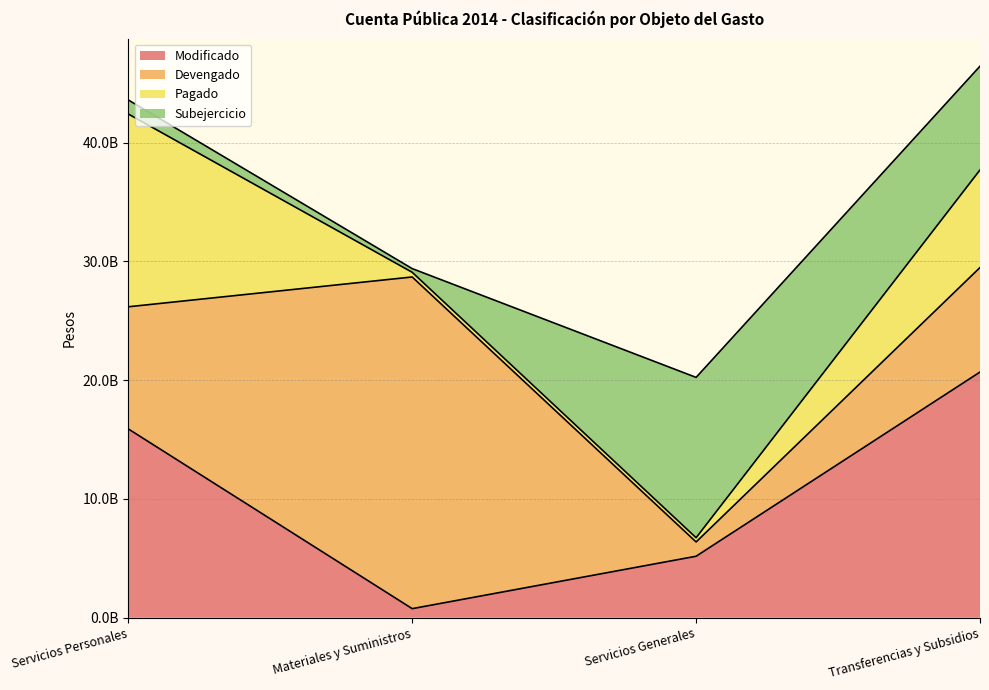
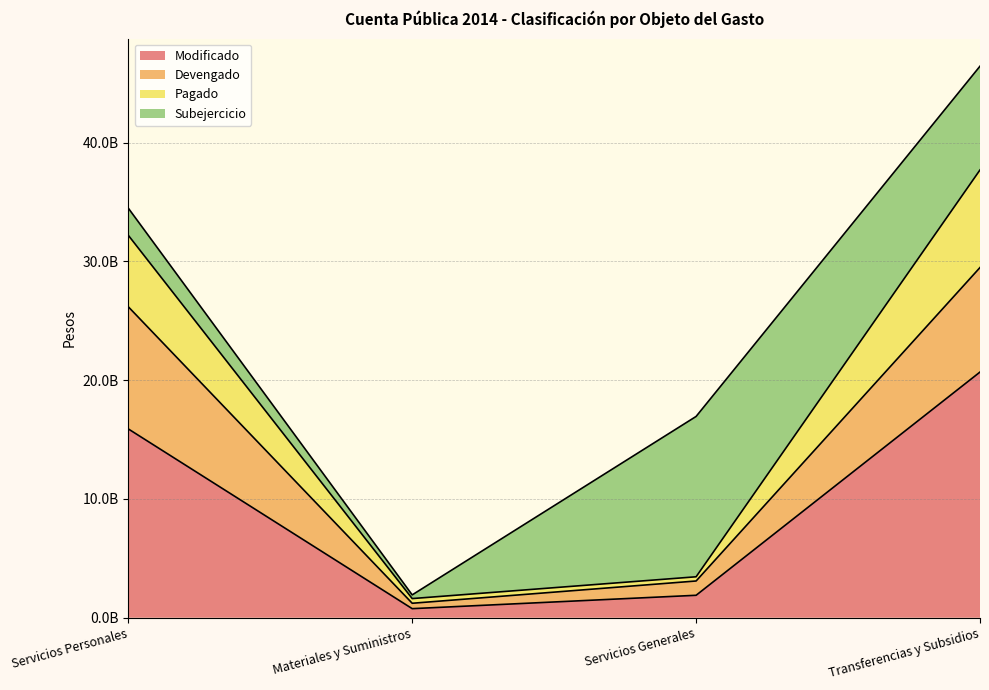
  {
    "Modificado": {
      "Servicios Personales": 15900000000,
      "Materiales y Suministros": 800000000,
-     "Servicios Generales": 5200000000,
+     "Servicios Generales": 1900000000,
      "Transferencias y Subsidios": 20700000000
    },
    "Devengado": {
      "Servicios Personales": 10300000000,
-     "Materiales y Suministros": 27900000000,
+     "Materiales y Suministros": 500000000,
      "Servicios Generales": 1200000000,
      "Transferencias y Subsidios": 8800000000
    },
    "Pagado": {
-     "Servicios Personales": 16200000000,
+     "Servicios Personales": 6000000000,
      "Materiales y Suministros": 400000000,
      "Servicios Generales": 400000000,
      "Transferencias y Subsidios": 8200000000
    },
    "Subejercicio": {
-     "Servicios Personales": 1200000000,
+     "Servicios Personales": 2300000000,
      "Materiales y Suministros": 300000000,
      "Servicios Generales": 13500000000,
      "Transferencias y Subsidios": 8700000000
    }
  }
